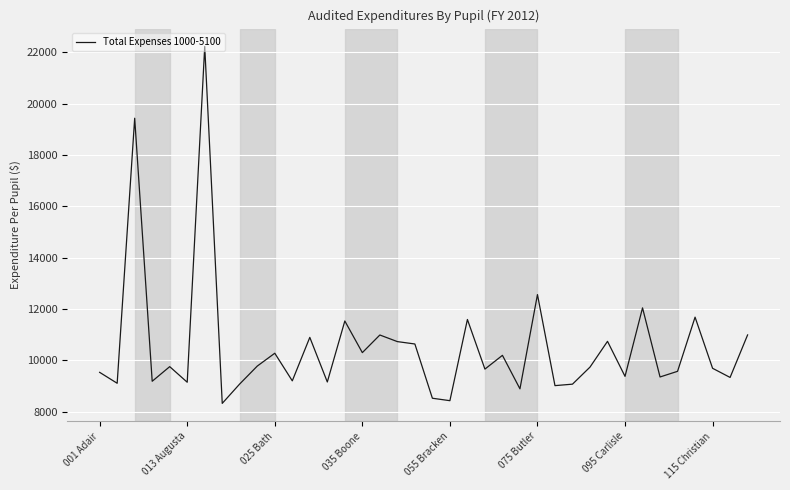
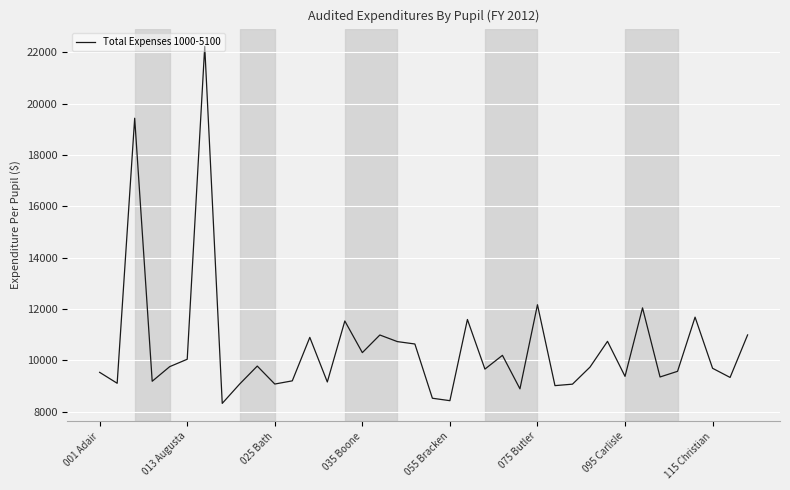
  {
    "001 Adair": 9500,
-   "013 Augusta": 9200,
-   "025 Bath": 10300,
+   "013 Augusta": 10000,
+   "025 Bath": 9100,
    "035 Boone": 10300,
    "055 Bracken": 8400,
-   "075 Butler": 12600,
+   "075 Butler": 12200,
    "095 Carlisle": 9400,
    "115 Christian": 9700
  }
